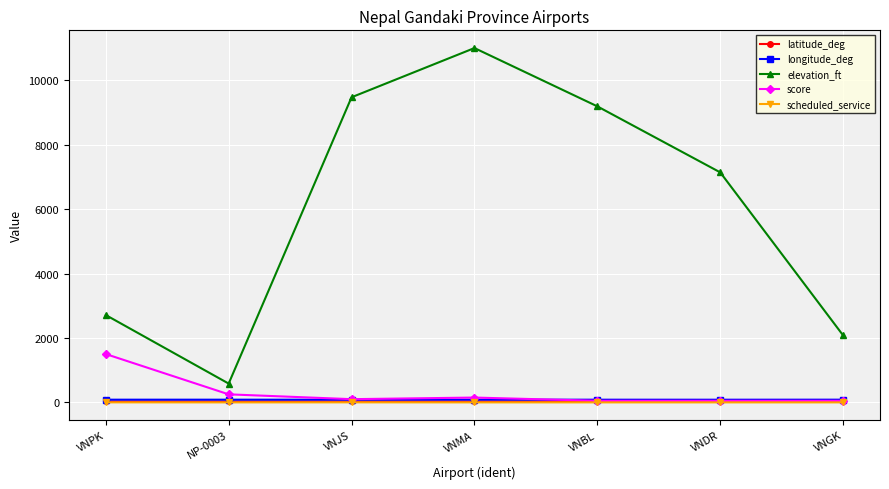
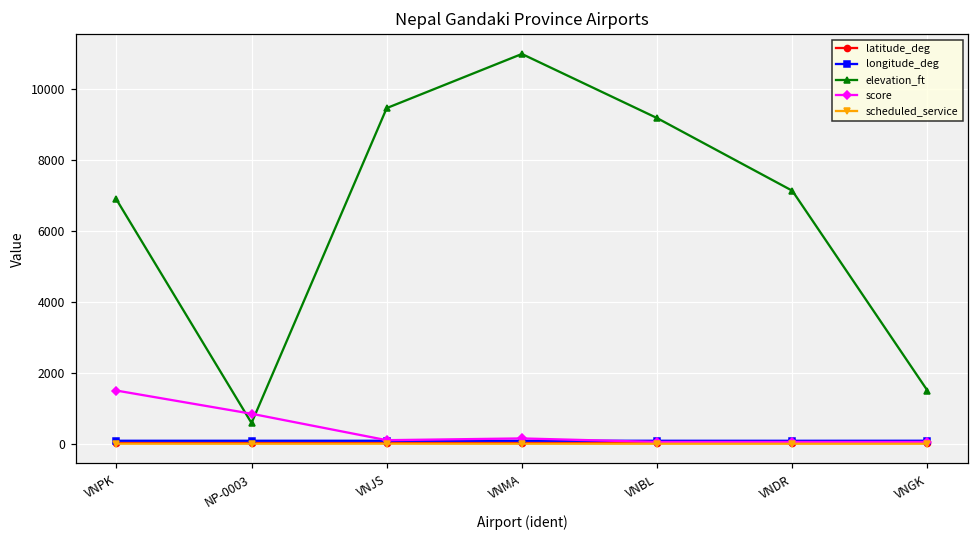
  {
    "elevation_ft": {
-     "VNPK": 2700,
+     "VNPK": 6900,
      "NP-0003": 600,
      "VNJS": 9500,
      "VNMA": 11000,
      "VNBL": 9200,
      "VNDR": 7100,
-     "VNGK": 2100
+     "VNGK": 1500
    },
    "score": {
      "VNPK": 1500,
-     "NP-0003": 300
+     "NP-0003": 800
    }
  }
